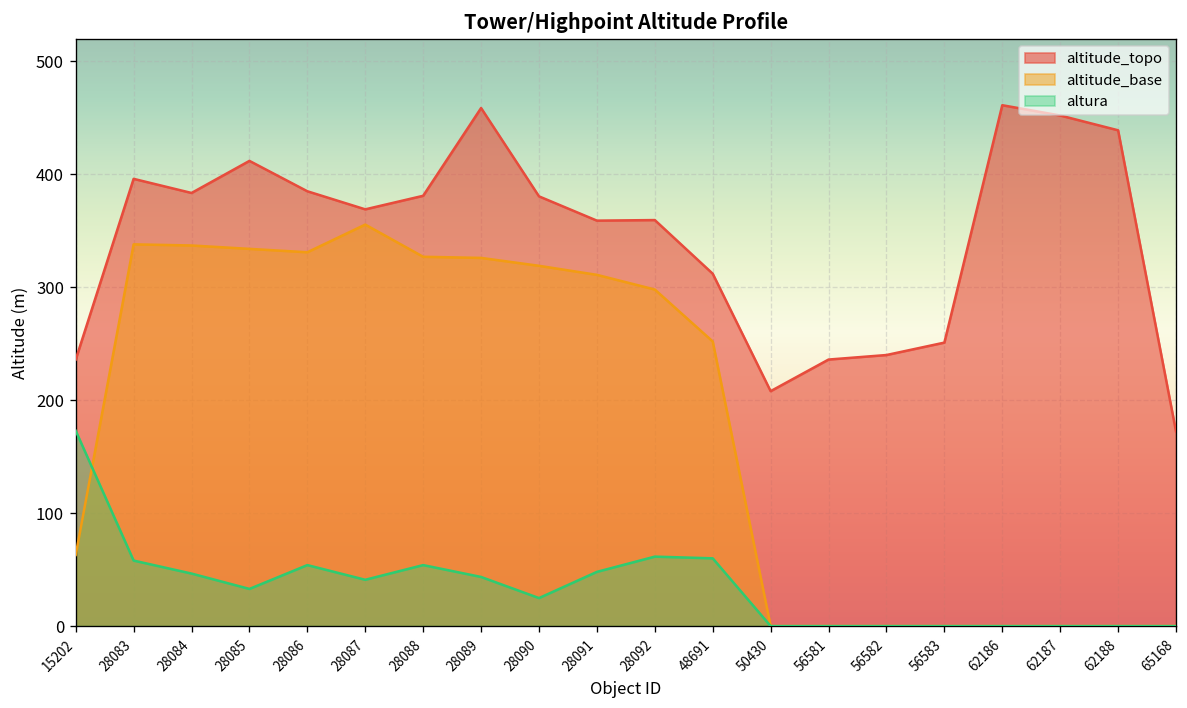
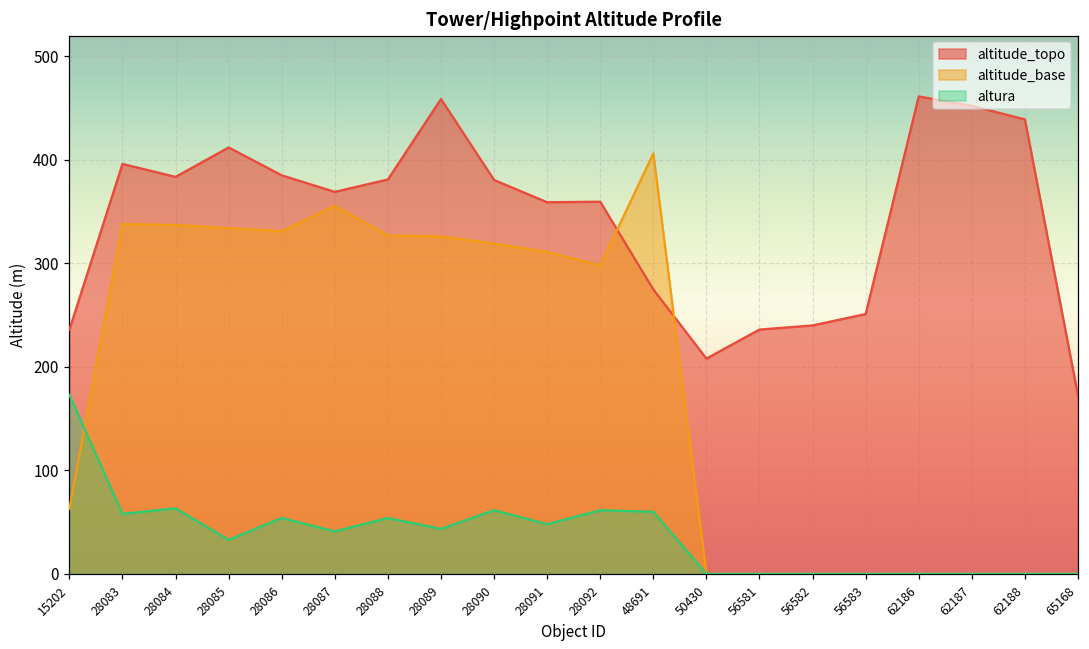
  {
    "altitude_topo": {
      "15202": 240,
      "28083": 400,
      "28084": 380,
      "28085": 410,
      "28086": 390,
      "28087": 370,
      "28088": 380,
      "28089": 460,
      "28090": 380,
      "28091": 360,
      "28092": 360,
-     "48691": 310,
+     "48691": 270,
      "50430": 210,
      "56581": 240,
      "56582": 240,
      "56583": 250,
      "62186": 460,
      "62188": 440,
      "65168": 170
    },
    "altitude_base": {
      "15202": 60,
      "28083": 340,
      "28084": 340,
      "28085": 330,
      "28086": 330,
      "28087": 360,
      "28088": 330,
      "28089": 330,
      "28090": 320,
      "28091": 310,
      "28092": 300,
-     "48691": 250
+     "48691": 410
    },
    "altura": {
      "15202": 170,
      "28083": 60,
-     "28084": 50,
+     "28084": 60,
      "28085": 30,
      "28086": 50,
      "28087": 40,
      "28088": 50,
      "28089": 40,
-     "28090": 20,
+     "28090": 60,
      "28091": 50,
      "28092": 60,
      "48691": 60
    }
  }
